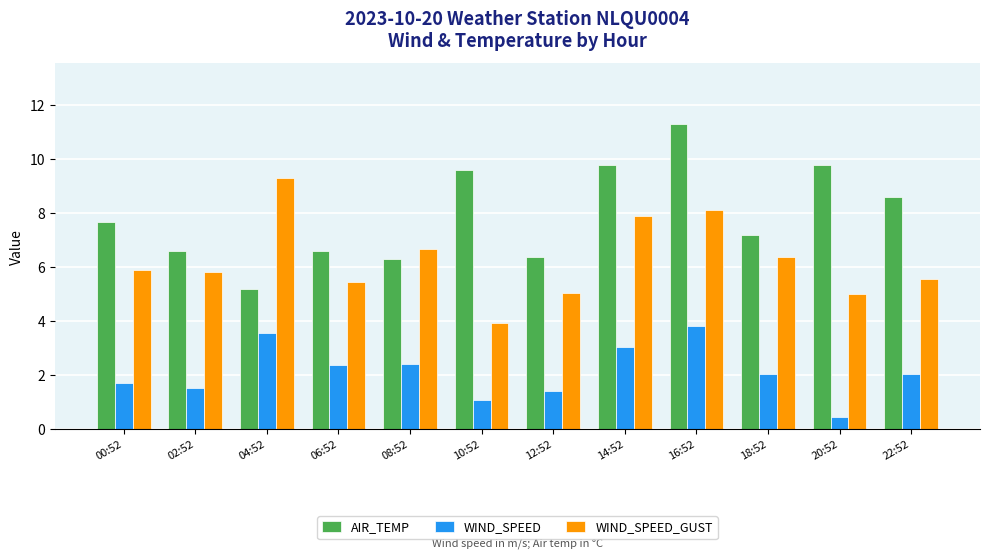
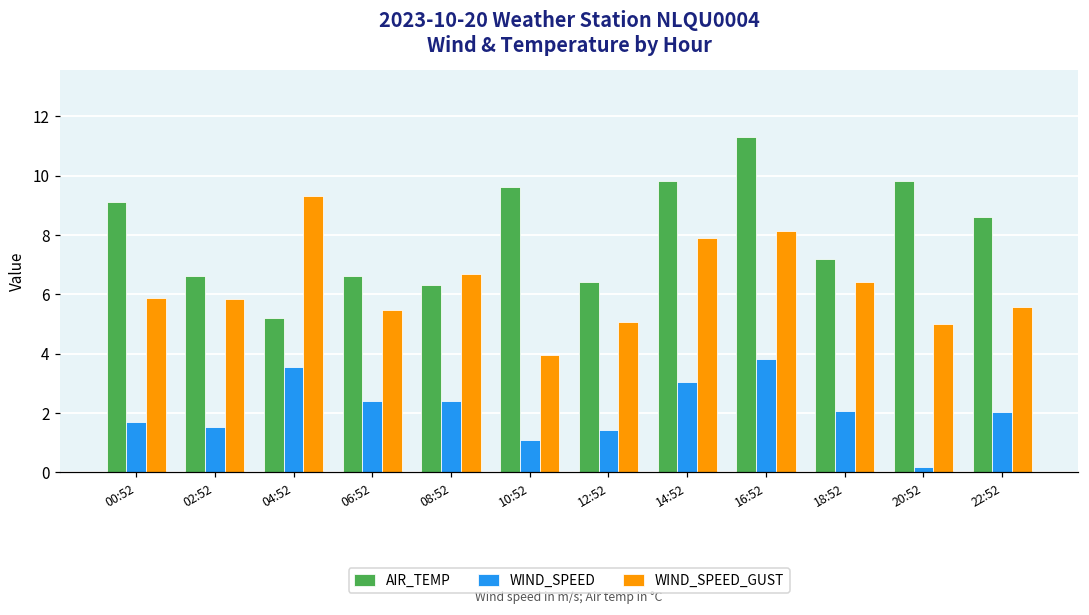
  {
    "AIR_TEMP": {
-     "00:52": 7.7,
+     "00:52": 9.1,
      "02:52": 6.6,
      "04:52": 5.2,
      "06:52": 6.6,
      "08:52": 6.3,
      "10:52": 9.6,
      "12:52": 6.4,
      "14:52": 9.8,
      "16:52": 11.3,
      "18:52": 7.2,
      "20:52": 9.8,
      "22:52": 8.6
    },
    "WIND_SPEED": {
      "00:52": 1.7,
      "02:52": 1.5,
      "04:52": 3.6,
      "06:52": 2.4,
      "08:52": 2.4,
      "10:52": 1.1,
      "12:52": 1.4,
      "14:52": 3.1,
      "16:52": 3.8,
      "18:52": 2.1,
-     "20:52": 0.5,
+     "20:52": 0.2,
      "22:52": 2.0
    },
    "WIND_SPEED_GUST": {
      "00:52": 5.9,
      "02:52": 5.8,
      "04:52": 9.3,
      "06:52": 5.5,
      "08:52": 6.7,
      "10:52": 3.9,
      "12:52": 5.1,
      "14:52": 7.9,
      "16:52": 8.1,
      "18:52": 6.4,
      "20:52": 5.0,
      "22:52": 5.6
    }
  }
